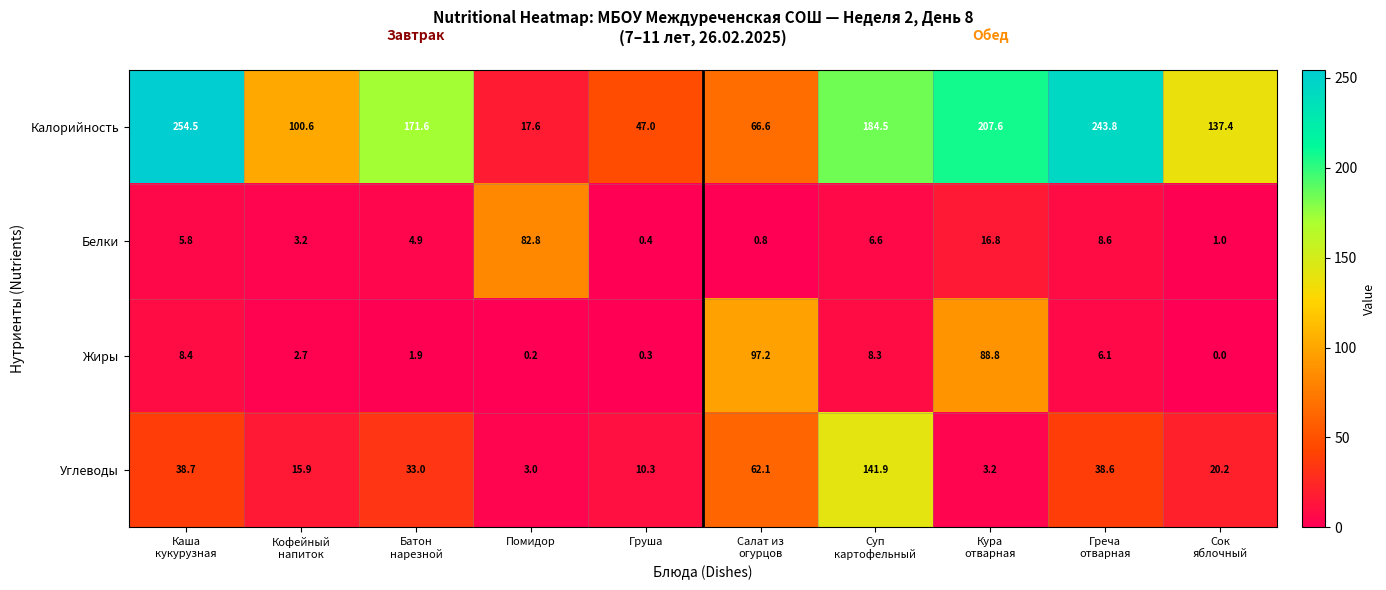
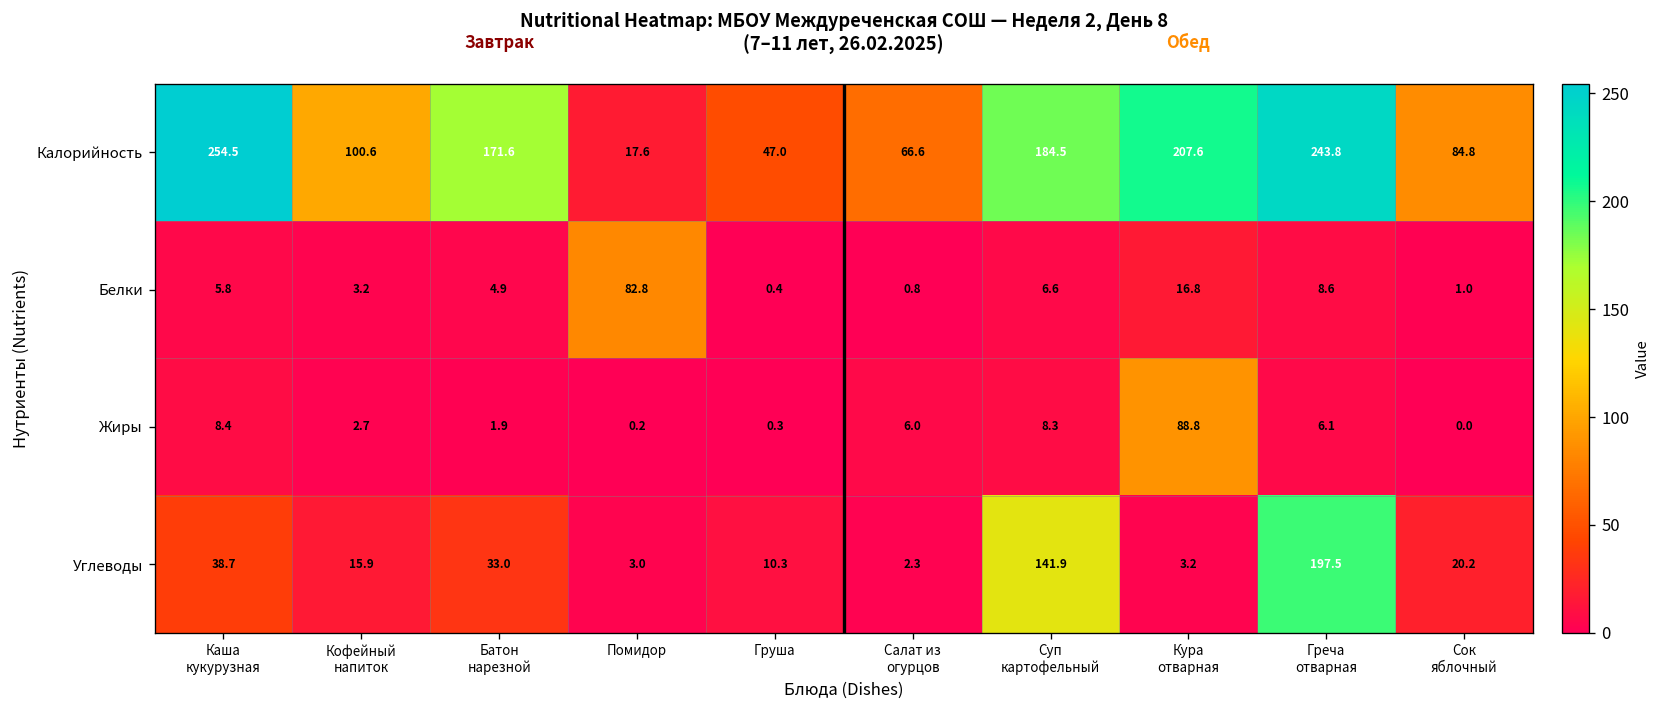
  {
    "Калорийность": {
      "Каша кукурузная": 254.5,
      "Кофейный напиток": 100.6,
      "Батон нарезной": 171.6,
      "Помидор": 17.6,
      "Груша": 47.0,
      "Салат из огурцов": 66.6,
      "Суп картофельный": 184.5,
      "Кура отварная": 207.6,
      "Греча отварная": 243.8,
-     "Сок яблочный": 137.4
+     "Сок яблочный": 84.8
    },
    "Белки": {
      "Каша кукурузная": 5.8,
      "Кофейный напиток": 3.2,
      "Батон нарезной": 4.9,
      "Помидор": 82.8,
      "Груша": 0.4,
      "Салат из огурцов": 0.8,
      "Суп картофельный": 6.6,
      "Кура отварная": 16.8,
      "Греча отварная": 8.6,
      "Сок яблочный": 1.0
    },
    "Жиры": {
      "Каша кукурузная": 8.4,
      "Кофейный напиток": 2.7,
      "Батон нарезной": 1.9,
      "Помидор": 0.2,
      "Груша": 0.3,
-     "Салат из огурцов": 97.2,
+     "Салат из огурцов": 6.0,
      "Суп картофельный": 8.3,
      "Кура отварная": 88.8,
      "Греча отварная": 6.1,
      "Сок яблочный": 0.0
    },
    "Углеводы": {
      "Каша кукурузная": 38.7,
      "Кофейный напиток": 15.9,
      "Батон нарезной": 33.0,
      "Помидор": 3.0,
      "Груша": 10.3,
-     "Салат из огурцов": 62.1,
+     "Салат из огурцов": 2.3,
      "Суп картофельный": 141.9,
      "Кура отварная": 3.2,
-     "Греча отварная": 38.6,
+     "Греча отварная": 197.5,
      "Сок яблочный": 20.2
    }
  }
